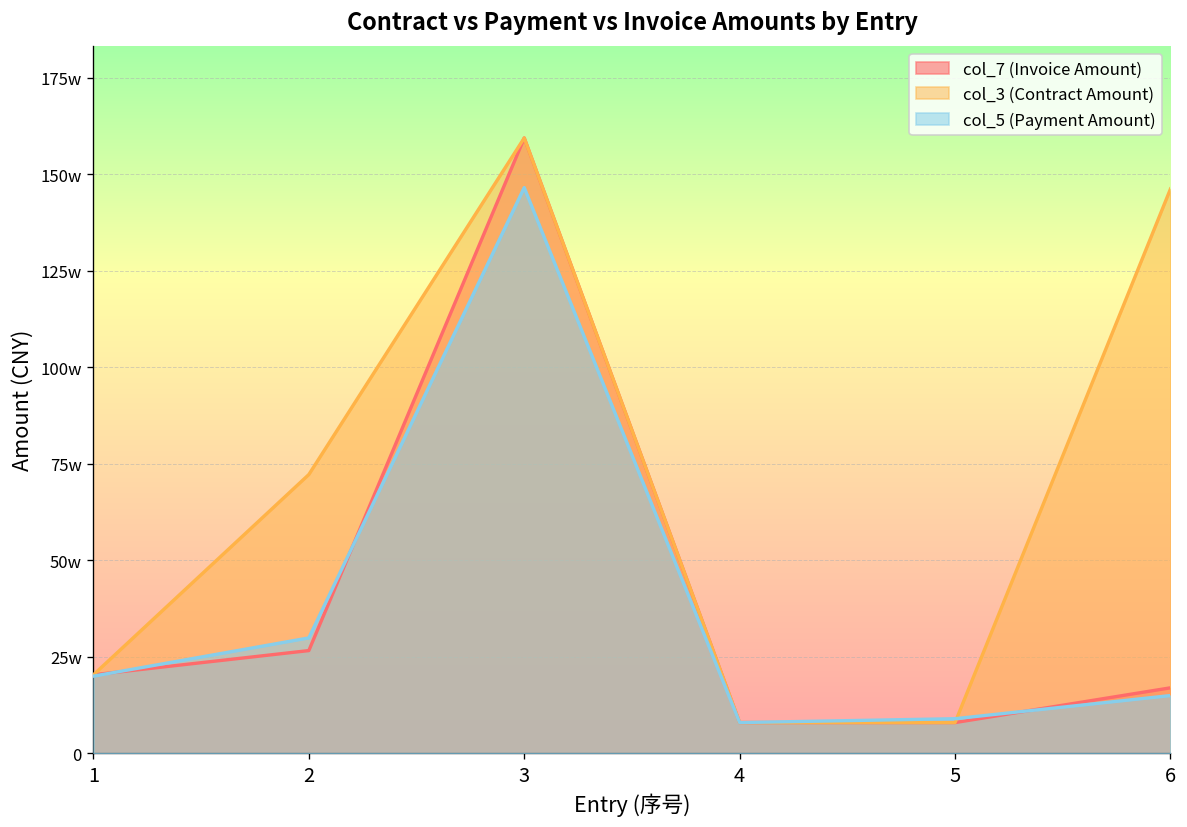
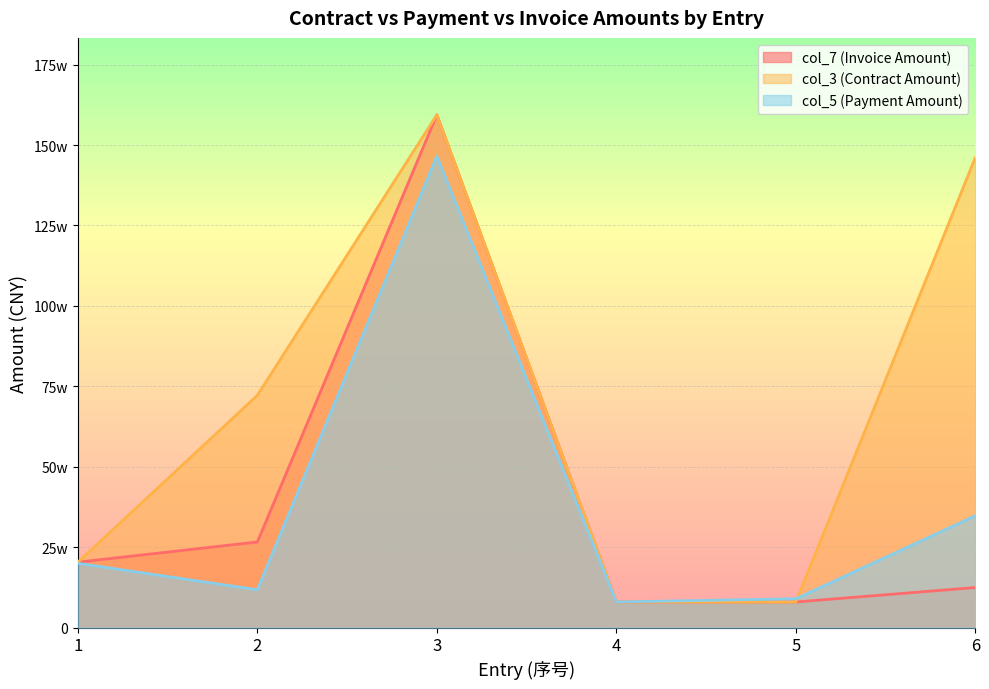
  {
    "col_7 (Invoice Amount)": {
      "2": "27w",
-     "6": "17w"
+     "6": "12w"
    },
    "col_3 (Contract Amount)": {
      "2": "72w",
      "6": "146w"
    },
    "col_5 (Payment Amount)": {
-     "2": "30w",
+     "2": "12w",
      "3": "147w",
      "5": "9w",
-     "6": "15w"
+     "6": "35w"
    }
  }
